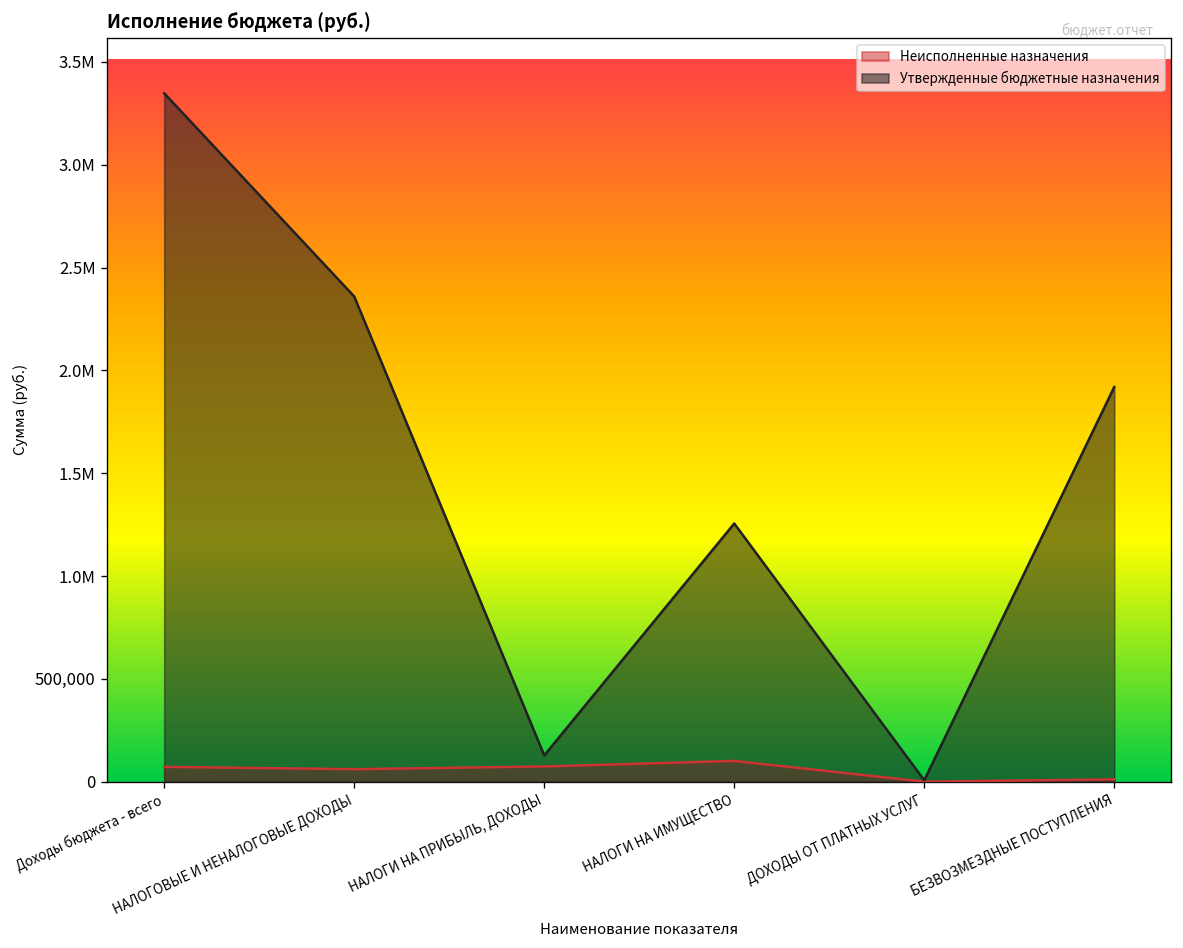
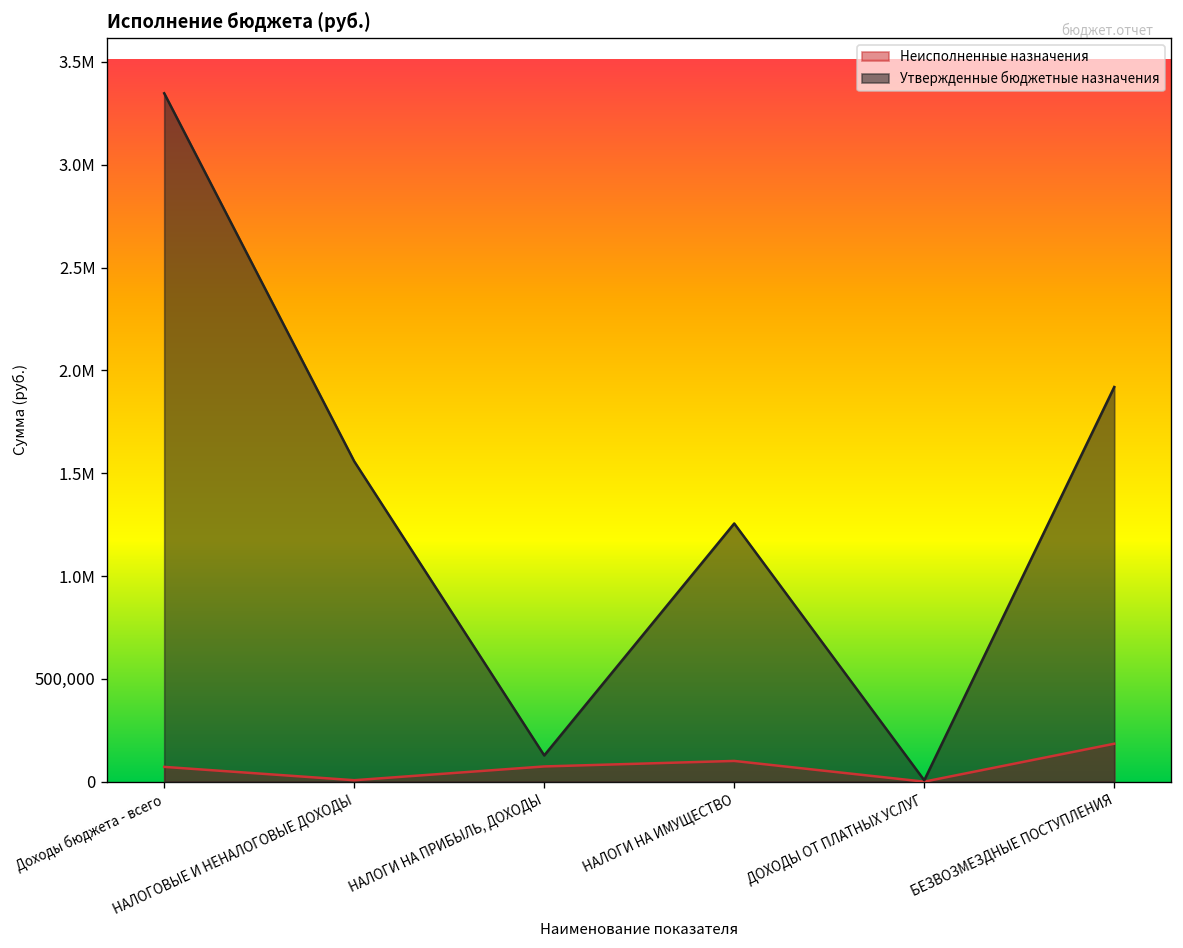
  {
    "Неисполненные назначения": {
      "Доходы бюджета - всего": "70,000",
-     "НАЛОГОВЫЕ И НЕНАЛОГОВЫЕ ДОХОДЫ": "60,000",
+     "НАЛОГОВЫЕ И НЕНАЛОГОВЫЕ ДОХОДЫ": "10,000",
      "НАЛОГИ НА ПРИБЫЛЬ, ДОХОДЫ": "70,000",
      "НАЛОГИ НА ИМУЩЕСТВО": "100,000",
-     "БЕЗВОЗМЕЗДНЫЕ ПОСТУПЛЕНИЯ": "10,000"
+     "БЕЗВОЗМЕЗДНЫЕ ПОСТУПЛЕНИЯ": "180,000"
    },
    "Утвержденные бюджетные назначения": {
      "Доходы бюджета - всего": "3,350,000",
-     "НАЛОГОВЫЕ И НЕНАЛОГОВЫЕ ДОХОДЫ": "2,360,000",
+     "НАЛОГОВЫЕ И НЕНАЛОГОВЫЕ ДОХОДЫ": "1,560,000",
      "НАЛОГИ НА ПРИБЫЛЬ, ДОХОДЫ": "130,000",
      "НАЛОГИ НА ИМУЩЕСТВО": "1,260,000",
      "БЕЗВОЗМЕЗДНЫЕ ПОСТУПЛЕНИЯ": "1,920,000"
    }
  }
